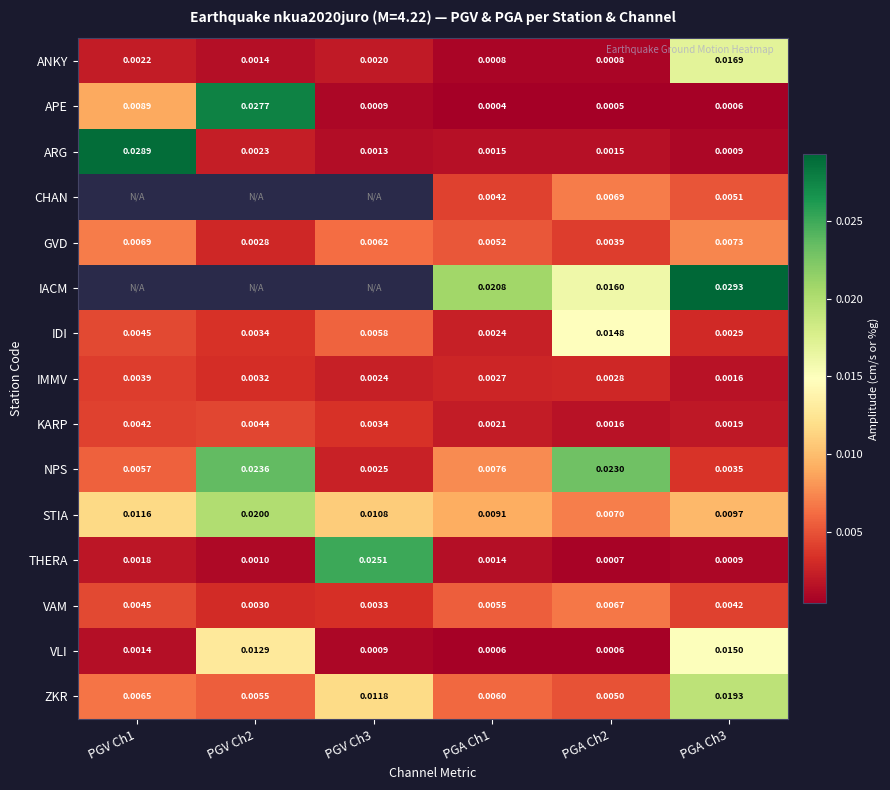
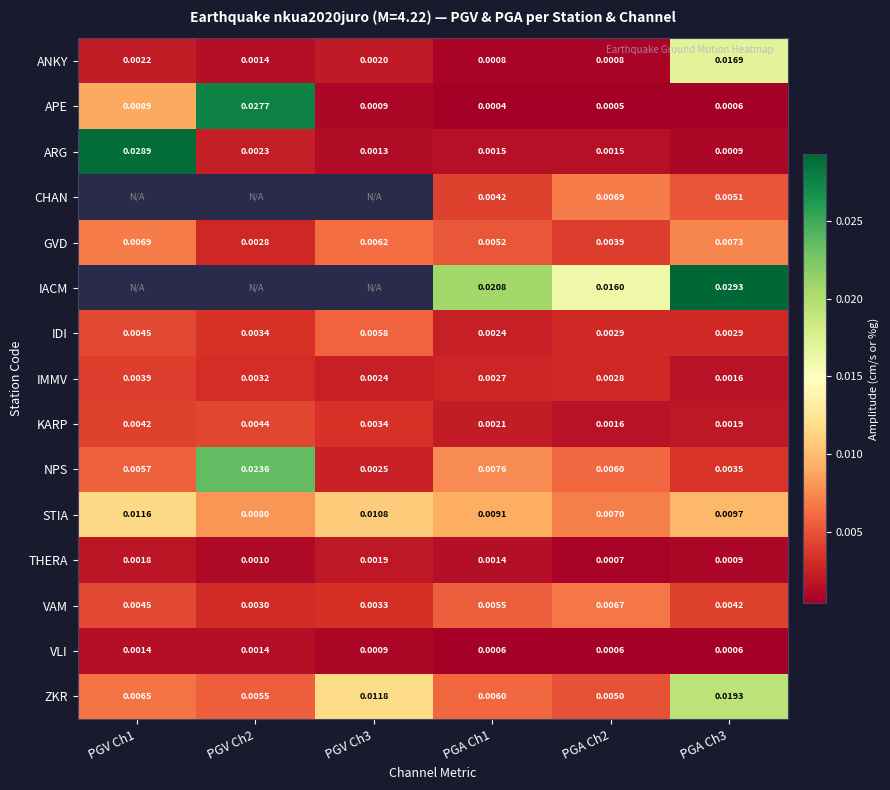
  {
    "ANKY": {
      "PGV Ch1": 0.0022,
      "PGV Ch2": 0.0014,
      "PGV Ch3": 0.0020,
      "PGA Ch1": 0.0008,
      "PGA Ch2": 0.0008
    },
    "APE": {
      "PGV Ch1": 0.0089,
      "PGV Ch2": 0.0277,
      "PGV Ch3": 0.0009,
      "PGA Ch1": 0.0004,
      "PGA Ch2": 0.0005,
      "PGA Ch3": 0.0006
    },
    "ARG": {
      "PGV Ch1": 0.0289,
      "PGV Ch2": 0.0023,
      "PGV Ch3": 0.0013,
      "PGA Ch1": 0.0015,
      "PGA Ch2": 0.0015,
      "PGA Ch3": 0.0009
    },
    "CHAN": {
      "PGA Ch1": 0.0042,
      "PGA Ch2": 0.0069,
      "PGA Ch3": 0.0051
    },
    "GVD": {
      "PGV Ch1": 0.0069,
      "PGV Ch2": 0.0028,
      "PGV Ch3": 0.0062,
      "PGA Ch1": 0.0052,
      "PGA Ch2": 0.0039,
      "PGA Ch3": 0.0073
    },
    "IACM": {
      "PGA Ch1": 0.0208,
      "PGA Ch2": 0.0160,
      "PGA Ch3": 0.0293
    },
    "IDI": {
      "PGV Ch1": 0.0045,
      "PGV Ch2": 0.0034,
      "PGV Ch3": 0.0058,
      "PGA Ch1": 0.0024,
-     "PGA Ch2": 0.0148,
+     "PGA Ch2": 0.0029,
      "PGA Ch3": 0.0029
    },
    "IMMV": {
      "PGV Ch1": 0.0039,
      "PGV Ch2": 0.0032,
      "PGV Ch3": 0.0024,
      "PGA Ch1": 0.0027,
      "PGA Ch2": 0.0028,
      "PGA Ch3": 0.0016
    },
    "KARP": {
      "PGV Ch1": 0.0042,
      "PGV Ch2": 0.0044,
      "PGV Ch3": 0.0034,
      "PGA Ch1": 0.0021,
      "PGA Ch2": 0.0016,
      "PGA Ch3": 0.0019
    },
    "NPS": {
      "PGV Ch1": 0.0057,
      "PGV Ch2": 0.0236,
      "PGV Ch3": 0.0025,
      "PGA Ch1": 0.0076,
-     "PGA Ch2": 0.0230,
+     "PGA Ch2": 0.0060,
      "PGA Ch3": 0.0035
    },
    "STIA": {
      "PGV Ch1": 0.0116,
-     "PGV Ch2": 0.0200,
+     "PGV Ch2": 0.0080,
      "PGV Ch3": 0.0108,
      "PGA Ch1": 0.0091,
      "PGA Ch2": 0.0070,
      "PGA Ch3": 0.0097
    },
    "THERA": {
      "PGV Ch1": 0.0018,
      "PGV Ch2": 0.0010,
-     "PGV Ch3": 0.0251,
+     "PGV Ch3": 0.0019,
      "PGA Ch1": 0.0014,
      "PGA Ch2": 0.0007,
      "PGA Ch3": 0.0009
    },
    "VAM": {
      "PGV Ch1": 0.0045,
      "PGV Ch2": 0.0030,
      "PGV Ch3": 0.0033,
      "PGA Ch1": 0.0055,
      "PGA Ch2": 0.0067,
      "PGA Ch3": 0.0042
    },
    "VLI": {
      "PGV Ch1": 0.0014,
-     "PGV Ch2": 0.0129,
+     "PGV Ch2": 0.0014,
      "PGV Ch3": 0.0009,
      "PGA Ch1": 0.0006,
      "PGA Ch2": 0.0006,
-     "PGA Ch3": 0.0150
+     "PGA Ch3": 0.0006
    },
    "ZKR": {
      "PGV Ch1": 0.0065,
      "PGV Ch2": 0.0055,
      "PGV Ch3": 0.0118,
      "PGA Ch1": 0.0060,
      "PGA Ch2": 0.0050,
      "PGA Ch3": 0.0193
    }
  }
